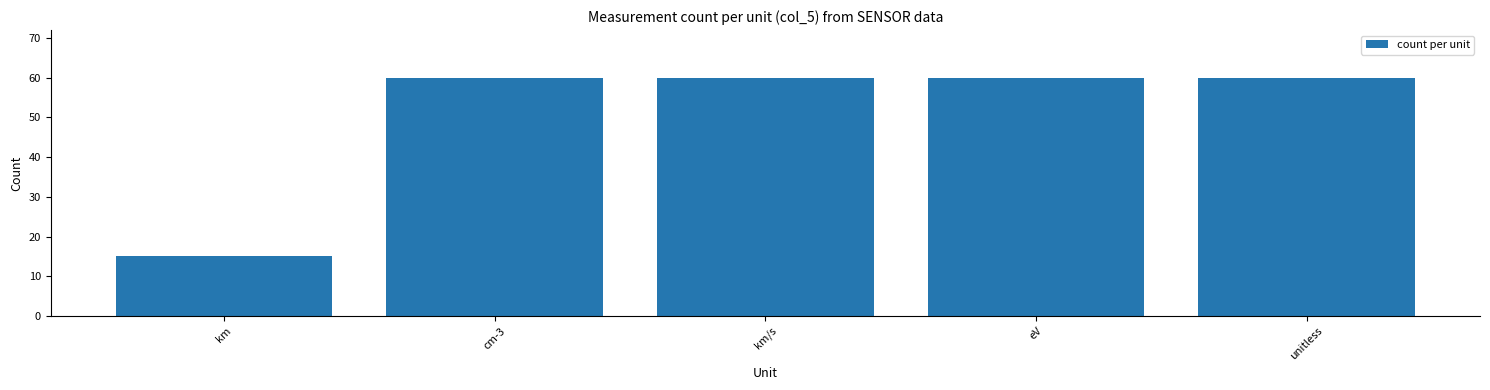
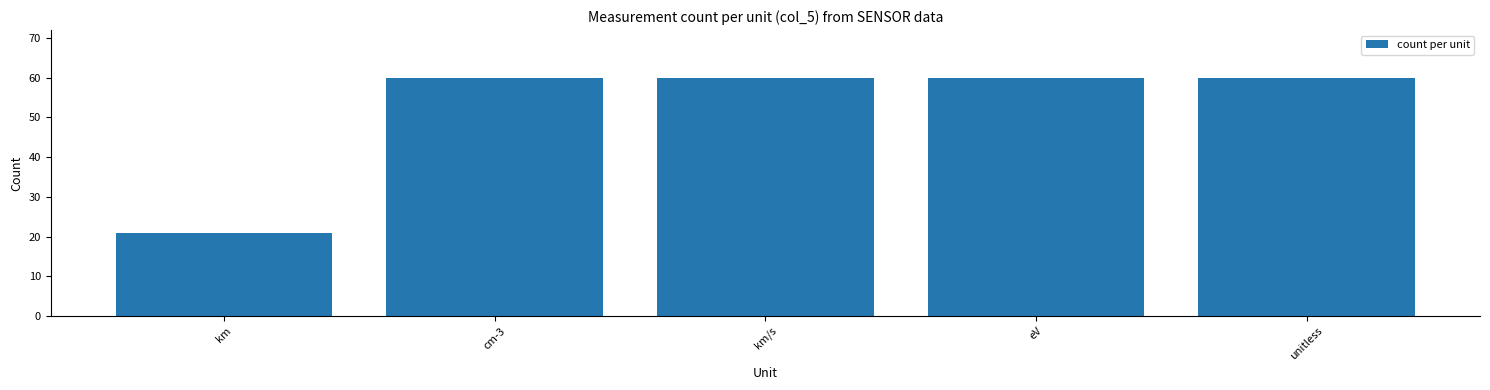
  {
-   "km": 15,
+   "km": 21,
    "cm-3": 60,
    "km/s": 60,
    "eV": 60,
    "unitless": 60
  }
